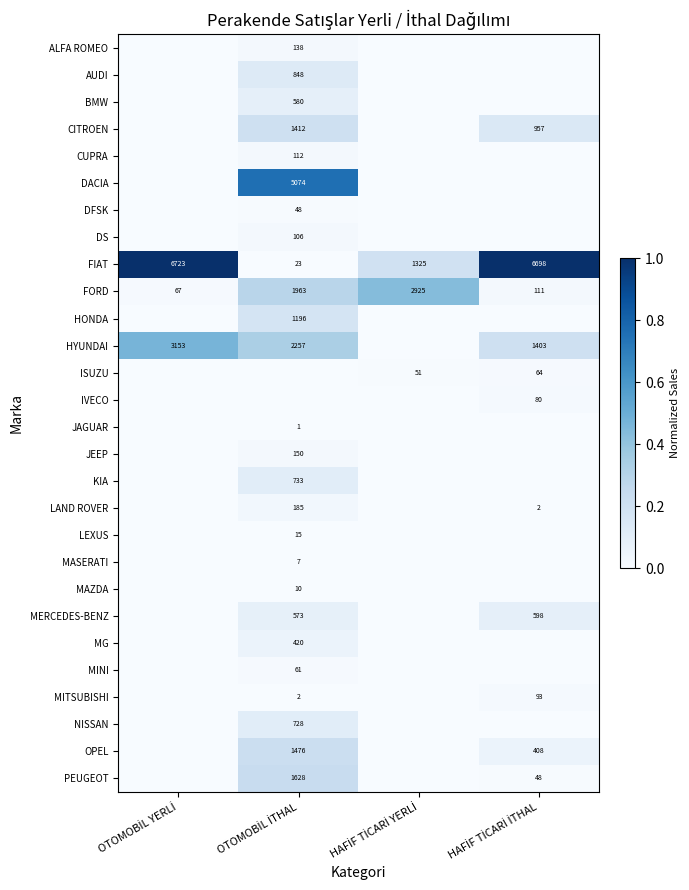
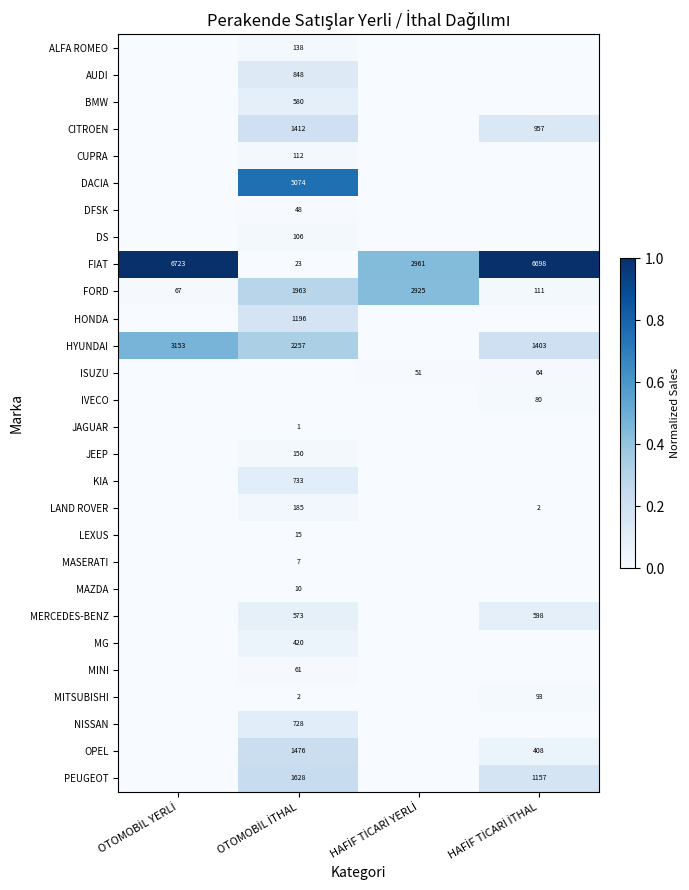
  {
    "ALFA ROMEO": {
      "OTOMOBİL İTHAL": 138
    },
    "AUDI": {
      "OTOMOBİL İTHAL": 848
    },
    "BMW": {
      "OTOMOBİL İTHAL": 580
    },
    "CITROEN": {
      "OTOMOBİL İTHAL": 1412,
      "HAFİF TİCARİ İTHAL": 957
    },
    "CUPRA": {
      "OTOMOBİL İTHAL": 112
    },
    "DACIA": {
      "OTOMOBİL İTHAL": 5074
    },
    "DFSK": {
      "OTOMOBİL İTHAL": 48
    },
    "DS": {
      "OTOMOBİL İTHAL": 106
    },
    "FIAT": {
      "OTOMOBİL YERLİ": 6723,
      "OTOMOBİL İTHAL": 23,
-     "HAFİF TİCARİ YERLİ": 1325,
+     "HAFİF TİCARİ YERLİ": 2961,
      "HAFİF TİCARİ İTHAL": 6698
    },
    "FORD": {
      "OTOMOBİL YERLİ": 67,
      "OTOMOBİL İTHAL": 1963,
      "HAFİF TİCARİ YERLİ": 2925,
      "HAFİF TİCARİ İTHAL": 111
    },
    "HONDA": {
      "OTOMOBİL İTHAL": 1196
    },
    "HYUNDAI": {
      "OTOMOBİL YERLİ": 3153,
      "OTOMOBİL İTHAL": 2257,
      "HAFİF TİCARİ İTHAL": 1403
    },
    "ISUZU": {
      "HAFİF TİCARİ YERLİ": 51,
      "HAFİF TİCARİ İTHAL": 64
    },
    "IVECO": {
      "HAFİF TİCARİ İTHAL": 80
    },
    "JAGUAR": {
      "OTOMOBİL İTHAL": 1
    },
    "JEEP": {
      "OTOMOBİL İTHAL": 150
    },
    "KIA": {
      "OTOMOBİL İTHAL": 733
    },
    "LAND ROVER": {
      "OTOMOBİL İTHAL": 185,
      "HAFİF TİCARİ İTHAL": 2
    },
    "LEXUS": {
      "OTOMOBİL İTHAL": 15
    },
    "MASERATI": {
      "OTOMOBİL İTHAL": 7
    },
    "MAZDA": {
      "OTOMOBİL İTHAL": 10
    },
    "MERCEDES-BENZ": {
      "OTOMOBİL İTHAL": 573,
      "HAFİF TİCARİ İTHAL": 598
    },
    "MG": {
      "OTOMOBİL İTHAL": 420
    },
    "MINI": {
      "OTOMOBİL İTHAL": 61
    },
    "MITSUBISHI": {
      "OTOMOBİL İTHAL": 2,
      "HAFİF TİCARİ İTHAL": 93
    },
    "NISSAN": {
      "OTOMOBİL İTHAL": 728
    },
    "OPEL": {
      "OTOMOBİL İTHAL": 1476,
      "HAFİF TİCARİ İTHAL": 408
    },
    "PEUGEOT": {
      "OTOMOBİL İTHAL": 1628,
-     "HAFİF TİCARİ İTHAL": 48
+     "HAFİF TİCARİ İTHAL": 1157
    }
  }
